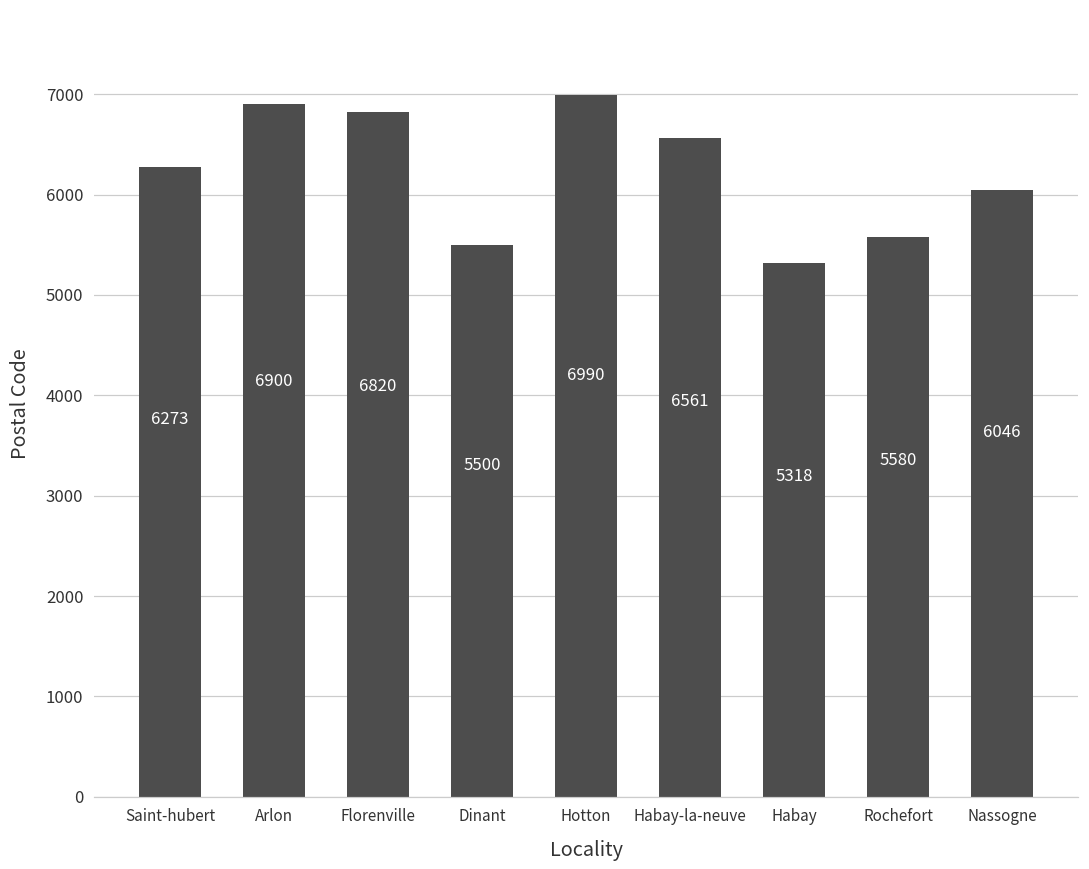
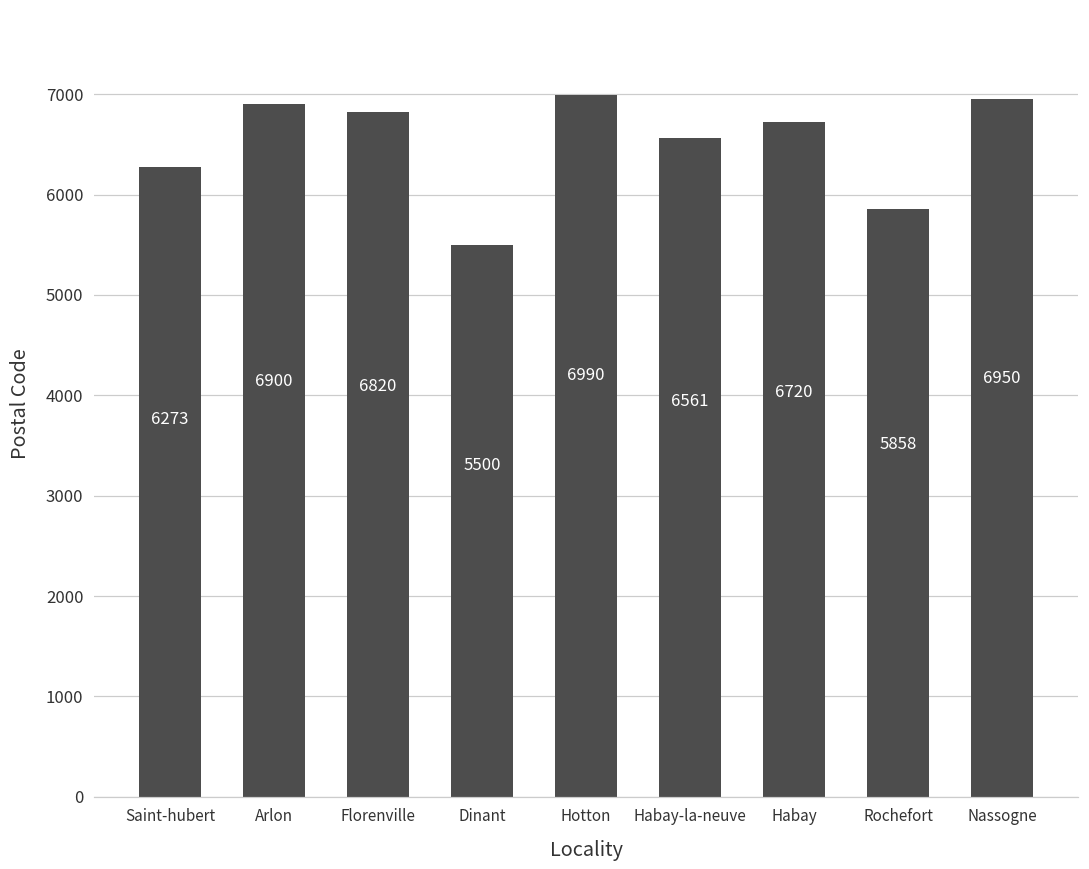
  {
    "Saint-hubert": 6273,
    "Arlon": 6900,
    "Florenville": 6820,
    "Dinant": 5500,
    "Hotton": 6990,
    "Habay-la-neuve": 6561,
-   "Habay": 5318,
-   "Rochefort": 5580,
-   "Nassogne": 6046
+   "Habay": 6720,
+   "Rochefort": 5858,
+   "Nassogne": 6950
  }
